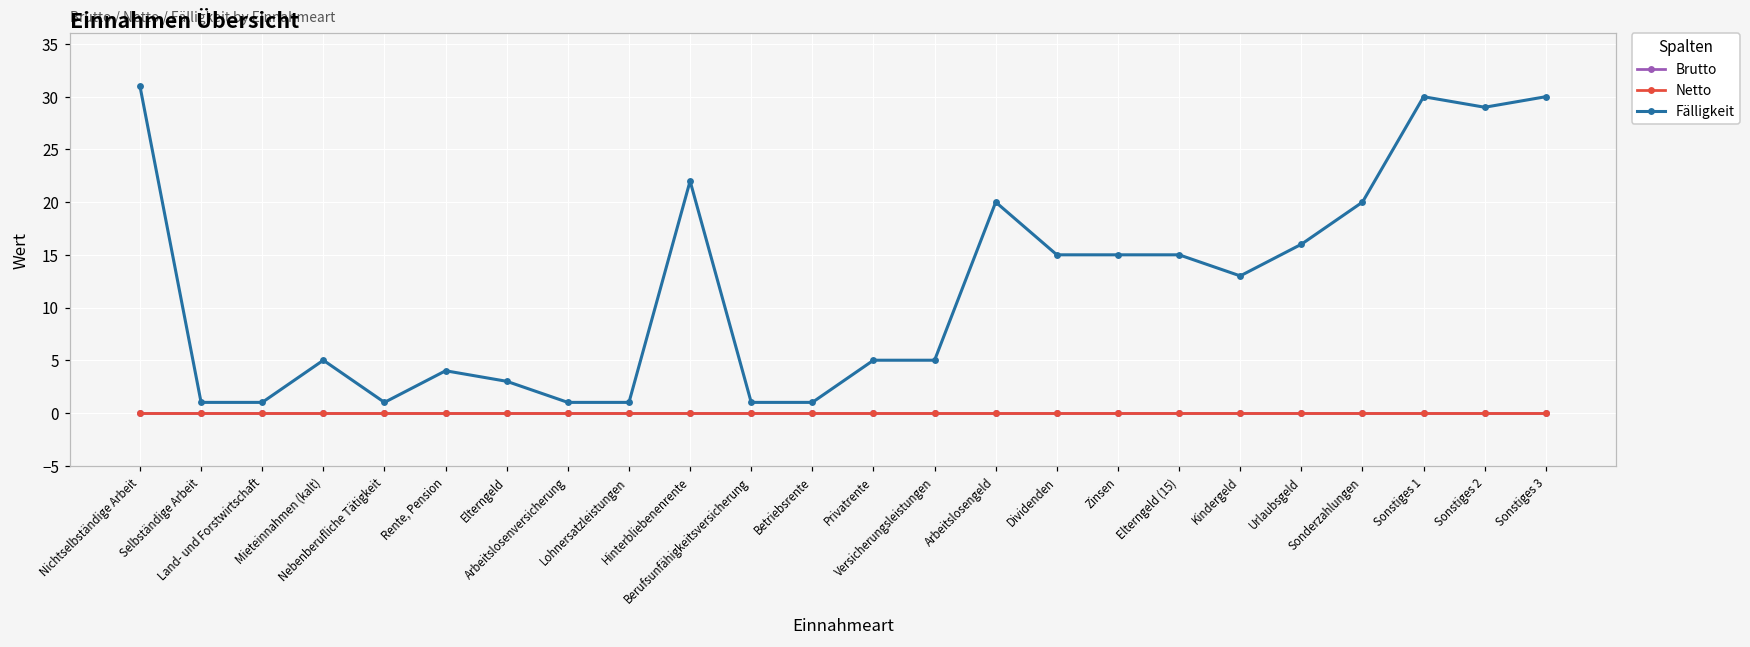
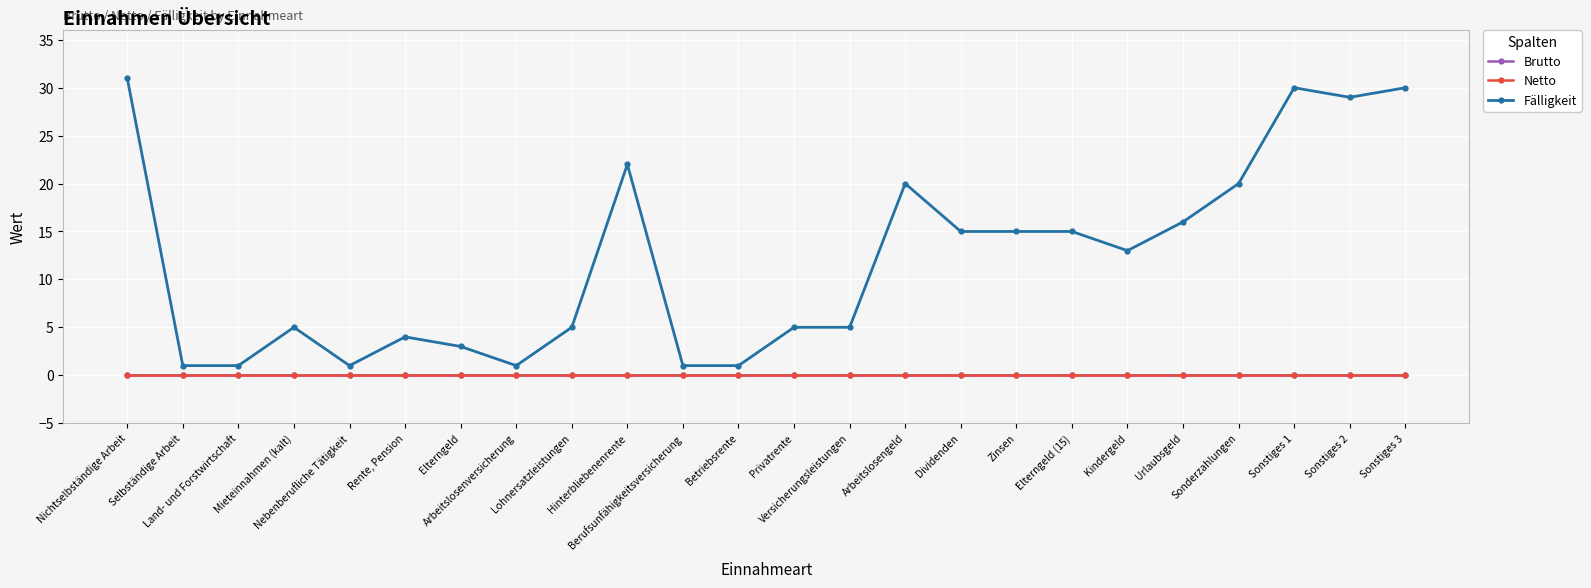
  {
    "Netto": {
      "Nichtselbständige Arbeit": 0,
      "Selbständige Arbeit": 0,
      "Land- und Forstwirtschaft": 0,
      "Mieteinnahmen (kalt)": 0,
      "Nebenberufliche Tätigkeit": 0,
      "Rente, Pension": 0,
      "Elterngeld": 0,
      "Arbeitslosenversicherung": 0,
      "Lohnersatzleistungen": 0,
      "Hinterbliebenenrente": 0,
      "Berufsunfähigkeitsversicherung": 0,
      "Betriebsrente": 0,
      "Privatrente": 0,
      "Versicherungsleistungen": 0,
      "Arbeitslosengeld": 0,
      "Dividenden": 0,
      "Zinsen": 0,
      "Elterngeld (15)": 0,
      "Kindergeld": 0,
      "Urlaubsgeld": 0,
      "Sonderzahlungen": 0,
      "Sonstiges 1": 0,
      "Sonstiges 2": 0,
      "Sonstiges 3": 0
    },
    "Fälligkeit": {
      "Nichtselbständige Arbeit": 31,
      "Selbständige Arbeit": 1,
      "Land- und Forstwirtschaft": 1,
      "Mieteinnahmen (kalt)": 5,
      "Nebenberufliche Tätigkeit": 1,
      "Rente, Pension": 4,
      "Elterngeld": 3,
      "Arbeitslosenversicherung": 1,
-     "Lohnersatzleistungen": 1,
+     "Lohnersatzleistungen": 5,
      "Hinterbliebenenrente": 22,
      "Berufsunfähigkeitsversicherung": 1,
      "Betriebsrente": 1,
      "Privatrente": 5,
      "Versicherungsleistungen": 5,
      "Arbeitslosengeld": 20,
      "Dividenden": 15,
      "Zinsen": 15,
      "Elterngeld (15)": 15,
      "Kindergeld": 13,
      "Urlaubsgeld": 16,
      "Sonderzahlungen": 20,
      "Sonstiges 1": 30,
      "Sonstiges 2": 29,
      "Sonstiges 3": 30
    }
  }
